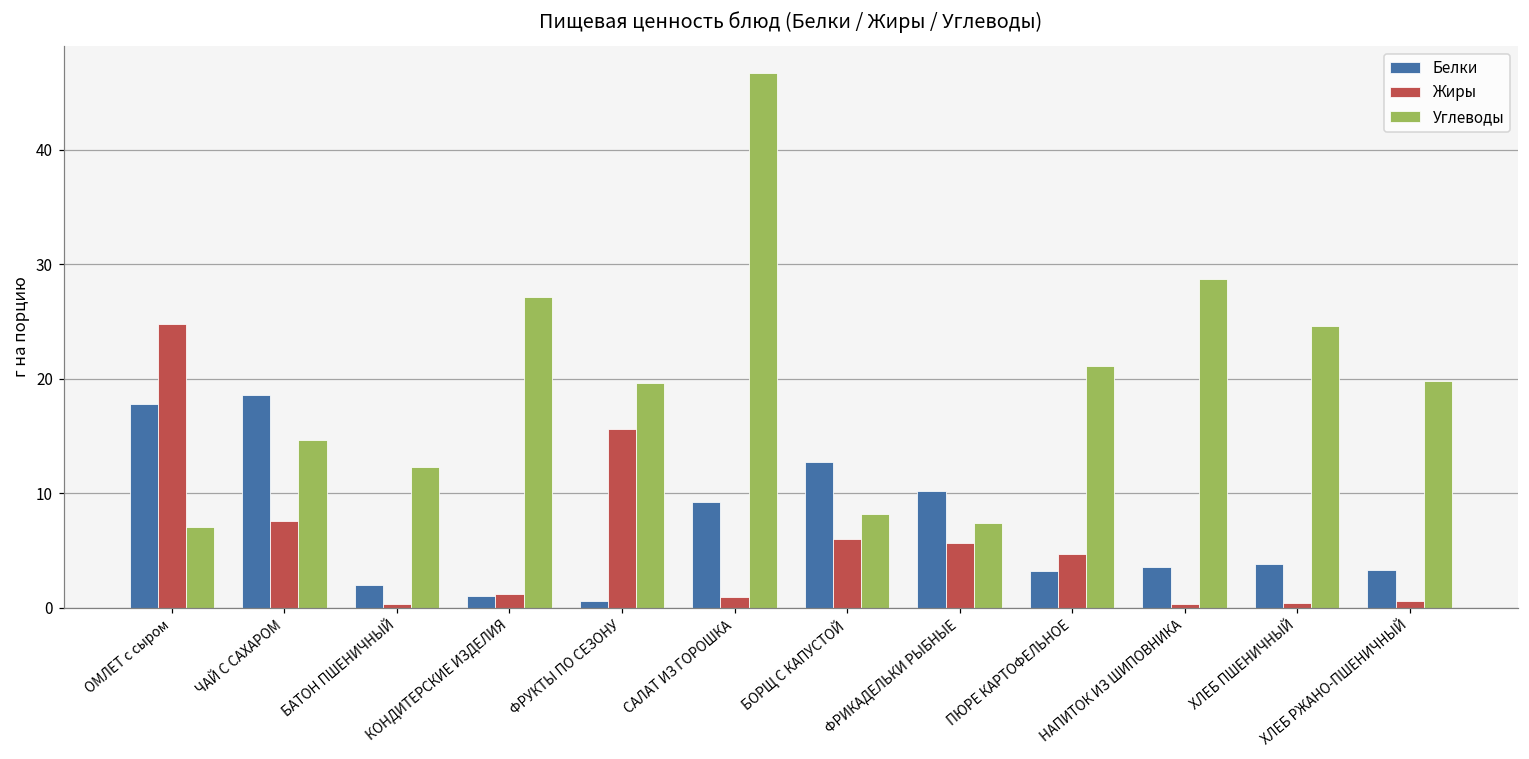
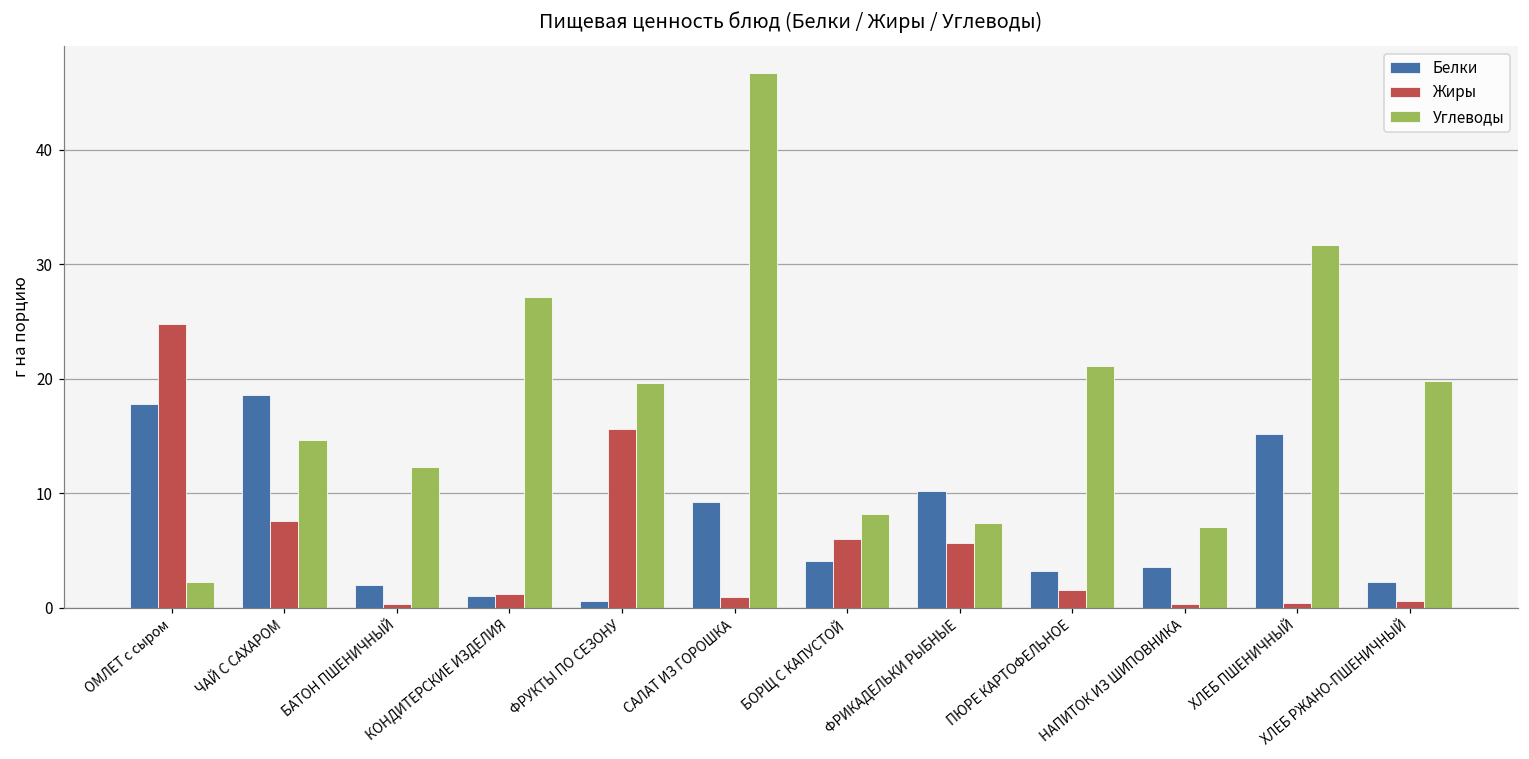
  {
    "Белки": {
      "ОМЛЕТ с сыром": 17.8,
      "ЧАЙ С САХАРОМ": 18.6,
      "БАТОН ПШЕНИЧНЫЙ": 2.0,
      "КОНДИТЕРСКИЕ ИЗДЕЛИЯ": 1.0,
      "ФРУКТЫ ПО СЕЗОНУ": 0.6,
      "САЛАТ ИЗ ГОРОШКА": 9.2,
-     "БОРЩ С КАПУСТОЙ": 12.7,
+     "БОРЩ С КАПУСТОЙ": 4.1,
      "ФРИКАДЕЛЬКИ РЫБНЫЕ": 10.2,
      "ПЮРЕ КАРТОФЕЛЬНОЕ": 3.2,
      "НАПИТОК ИЗ ШИПОВНИКА": 3.5,
-     "ХЛЕБ ПШЕНИЧНЫЙ": 3.8,
-     "ХЛЕБ РЖАНО-ПШЕНИЧНЫЙ": 3.3
+     "ХЛЕБ ПШЕНИЧНЫЙ": 15.2,
+     "ХЛЕБ РЖАНО-ПШЕНИЧНЫЙ": 2.2
    },
    "Жиры": {
      "ОМЛЕТ с сыром": 24.8,
      "ЧАЙ С САХАРОМ": 7.6,
      "БАТОН ПШЕНИЧНЫЙ": 0.3,
      "КОНДИТЕРСКИЕ ИЗДЕЛИЯ": 1.2,
      "ФРУКТЫ ПО СЕЗОНУ": 15.6,
      "САЛАТ ИЗ ГОРОШКА": 0.9,
      "БОРЩ С КАПУСТОЙ": 6.0,
      "ФРИКАДЕЛЬКИ РЫБНЫЕ": 5.6,
-     "ПЮРЕ КАРТОФЕЛЬНОЕ": 4.7,
+     "ПЮРЕ КАРТОФЕЛЬНОЕ": 1.5,
      "НАПИТОК ИЗ ШИПОВНИКА": 0.3,
      "ХЛЕБ ПШЕНИЧНЫЙ": 0.4,
      "ХЛЕБ РЖАНО-ПШЕНИЧНЫЙ": 0.6
    },
    "Углеводы": {
-     "ОМЛЕТ с сыром": 7.0,
+     "ОМЛЕТ с сыром": 2.2,
      "ЧАЙ С САХАРОМ": 14.6,
      "БАТОН ПШЕНИЧНЫЙ": 12.3,
      "КОНДИТЕРСКИЕ ИЗДЕЛИЯ": 27.1,
      "ФРУКТЫ ПО СЕЗОНУ": 19.6,
      "САЛАТ ИЗ ГОРОШКА": 46.7,
      "БОРЩ С КАПУСТОЙ": 8.2,
      "ФРИКАДЕЛЬКИ РЫБНЫЕ": 7.4,
      "ПЮРЕ КАРТОФЕЛЬНОЕ": 21.1,
-     "НАПИТОК ИЗ ШИПОВНИКА": 28.7,
-     "ХЛЕБ ПШЕНИЧНЫЙ": 24.6,
+     "НАПИТОК ИЗ ШИПОВНИКА": 7.0,
+     "ХЛЕБ ПШЕНИЧНЫЙ": 31.7,
      "ХЛЕБ РЖАНО-ПШЕНИЧНЫЙ": 19.8
    }
  }
